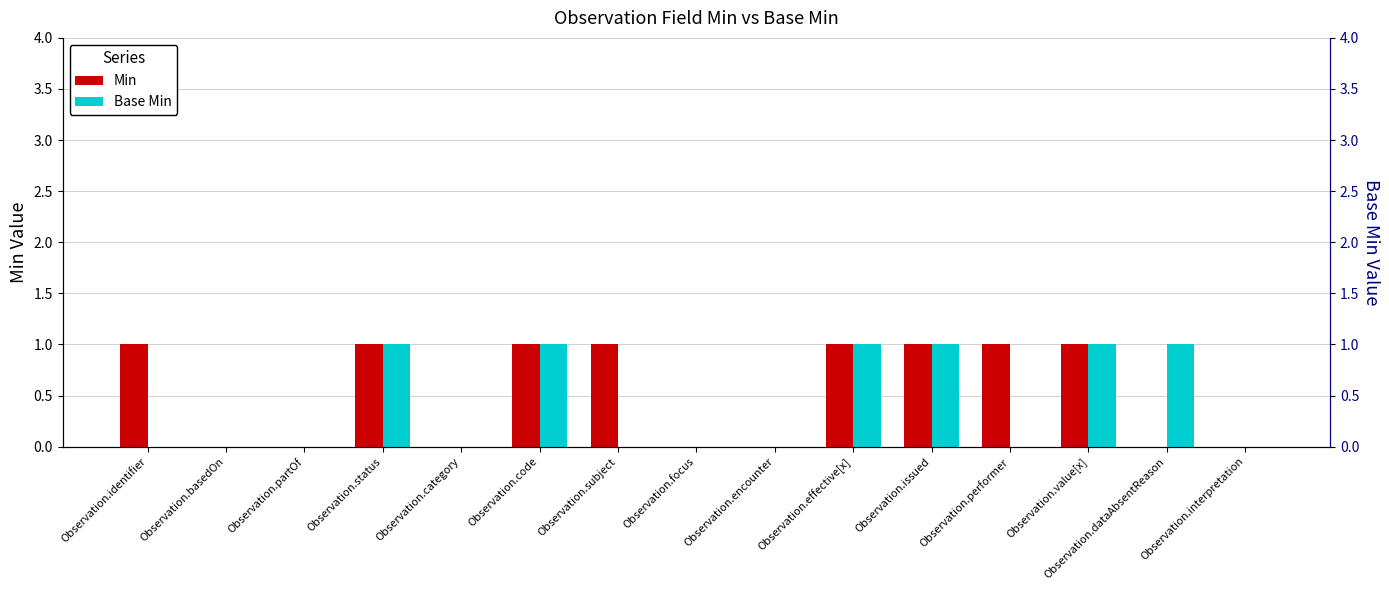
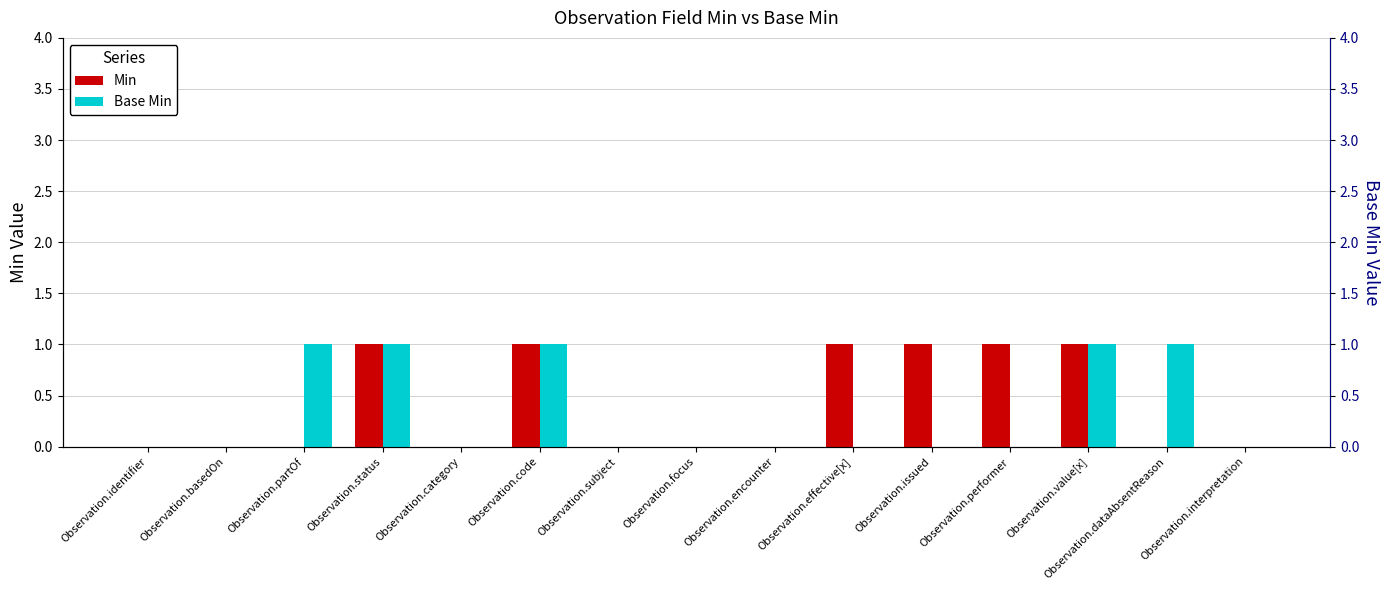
  {
    "Min": {
-     "Observation.identifier": 1,
+     "Observation.identifier": 0,
      "Observation.basedOn": 0,
      "Observation.partOf": 0,
      "Observation.status": 1,
      "Observation.category": 0,
      "Observation.code": 1,
-     "Observation.subject": 1,
+     "Observation.subject": 0,
      "Observation.focus": 0,
      "Observation.encounter": 0,
      "Observation.effective[x]": 1,
      "Observation.issued": 1,
      "Observation.performer": 1,
      "Observation.value[x]": 1,
      "Observation.dataAbsentReason": 0,
      "Observation.interpretation": 0
    },
    "Base Min": {
      "Observation.identifier": 0,
      "Observation.basedOn": 0,
-     "Observation.partOf": 0,
+     "Observation.partOf": 1,
      "Observation.status": 1,
      "Observation.category": 0,
      "Observation.code": 1,
      "Observation.subject": 0,
      "Observation.focus": 0,
      "Observation.encounter": 0,
-     "Observation.effective[x]": 1,
-     "Observation.issued": 1,
+     "Observation.effective[x]": 0,
+     "Observation.issued": 0,
      "Observation.performer": 0,
      "Observation.value[x]": 1,
      "Observation.dataAbsentReason": 1,
      "Observation.interpretation": 0
    }
  }
